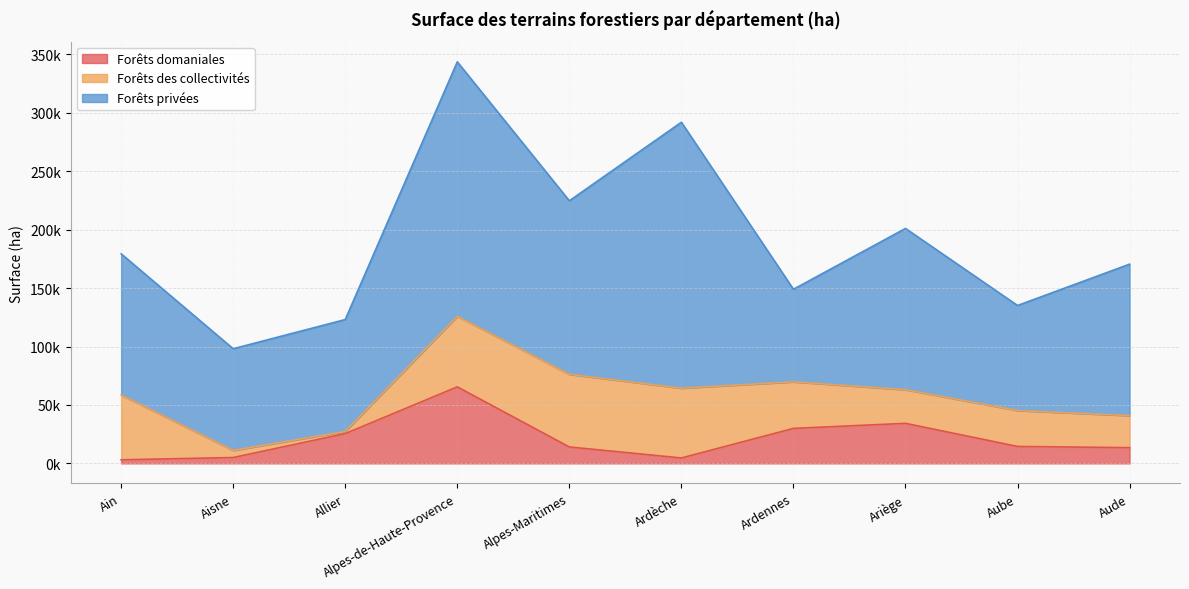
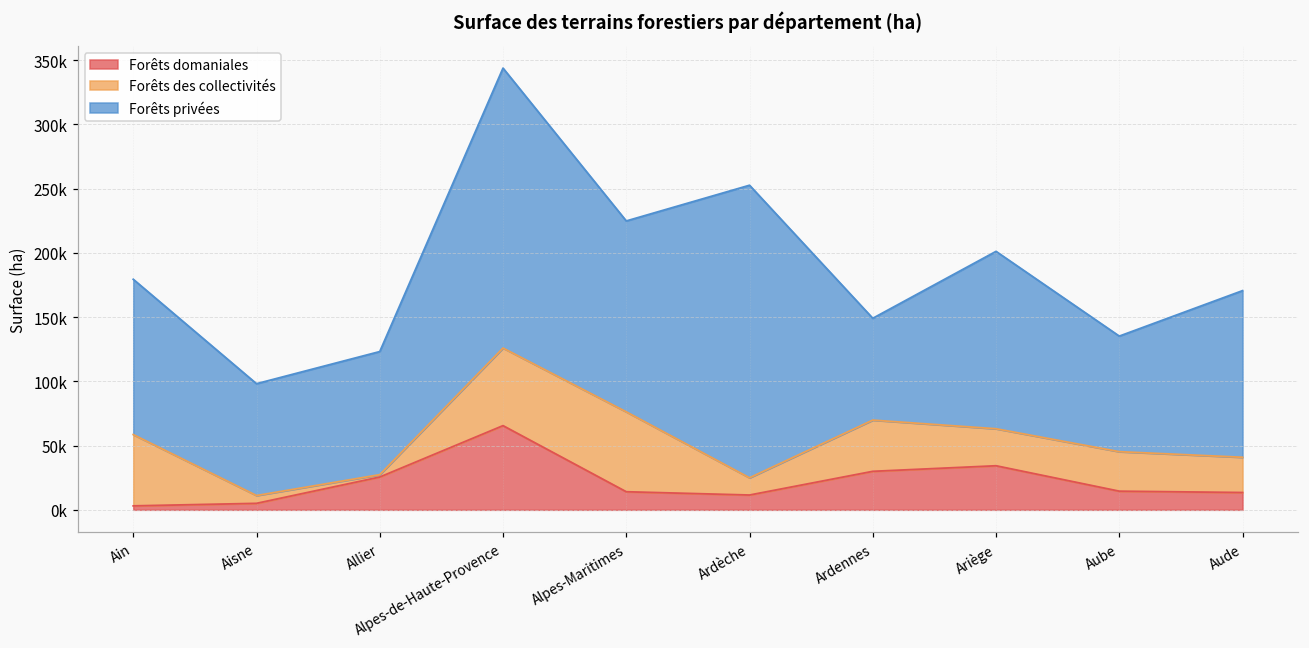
  {
    "Forêts domaniales": {
      "Ain": 3000,
      "Aisne": 5000,
      "Alpes-de-Haute-Provence": 65000,
      "Alpes-Maritimes": 14000,
-     "Ardèche": 5000,
+     "Ardèche": 11000,
      "Ardennes": 30000,
      "Ariège": 34000,
      "Aube": 14000,
      "Aude": 13000
    },
    "Forêts des collectivités": {
      "Ain": 55000,
      "Aisne": 6000,
      "Alpes-de-Haute-Provence": 60000,
      "Alpes-Maritimes": 62000,
-     "Ardèche": 60000,
+     "Ardèche": 13000,
      "Ardennes": 40000,
      "Ariège": 29000,
      "Aube": 31000,
      "Aude": 27000
    },
    "Forêts privées": {
      "Ain": 121000,
      "Aisne": 87000,
      "Allier": 96000,
      "Alpes-de-Haute-Provence": 218000,
      "Alpes-Maritimes": 149000,
      "Ardèche": 228000,
      "Ardennes": 79000,
      "Ariège": 138000,
      "Aube": 90000,
      "Aude": 130000
    }
  }
